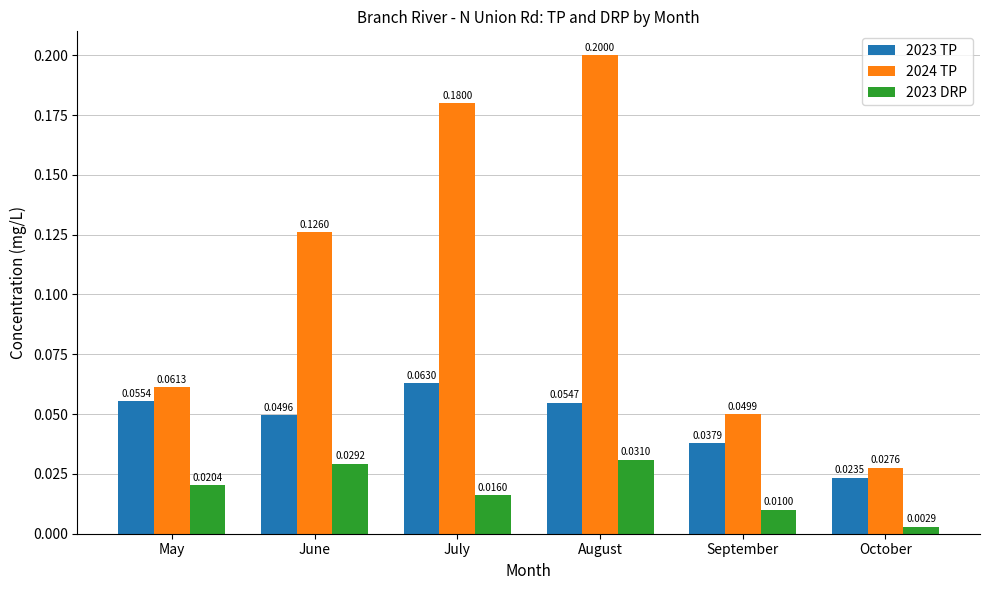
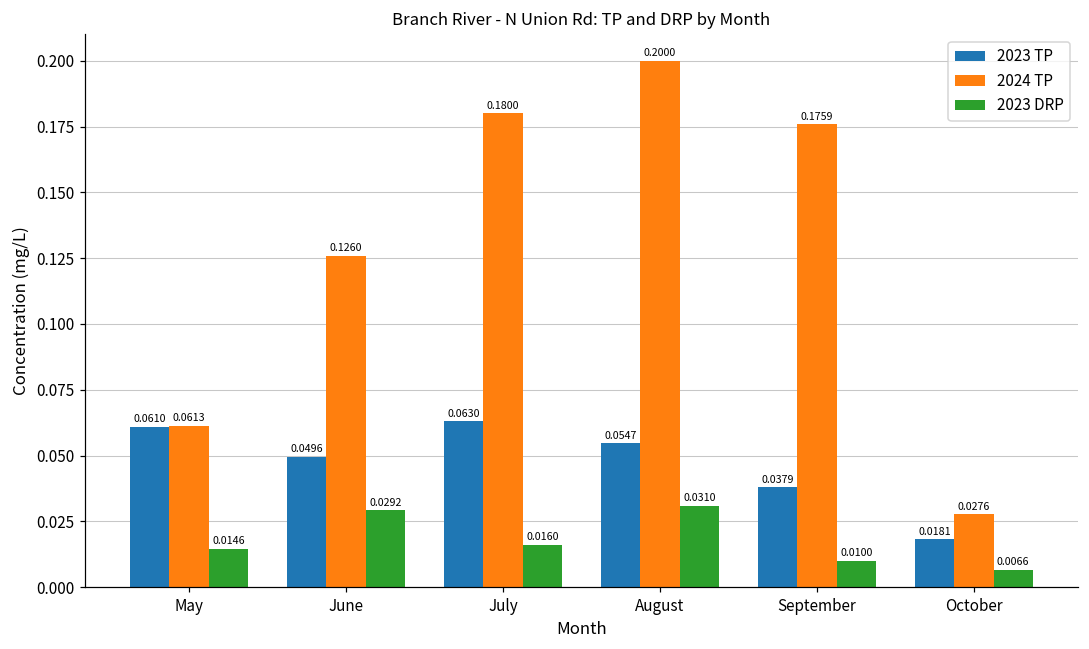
  {
    "2023 TP": {
-     "May": 0.0554,
+     "May": 0.0610,
      "June": 0.0496,
      "July": 0.0630,
      "August": 0.0547,
      "September": 0.0379,
-     "October": 0.0235
+     "October": 0.0181
    },
    "2024 TP": {
      "May": 0.0613,
      "June": 0.1260,
      "July": 0.1800,
      "August": 0.2000,
-     "September": 0.0499,
+     "September": 0.1759,
      "October": 0.0276
    },
    "2023 DRP": {
-     "May": 0.0204,
+     "May": 0.0146,
      "June": 0.0292,
      "July": 0.0160,
      "August": 0.0310,
      "September": 0.0100,
-     "October": 0.0029
+     "October": 0.0066
    }
  }
